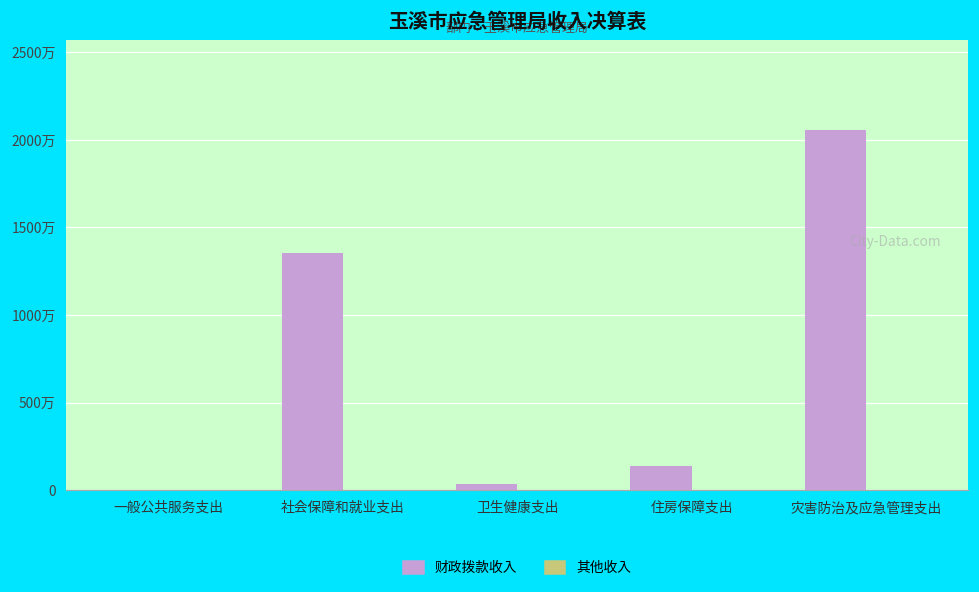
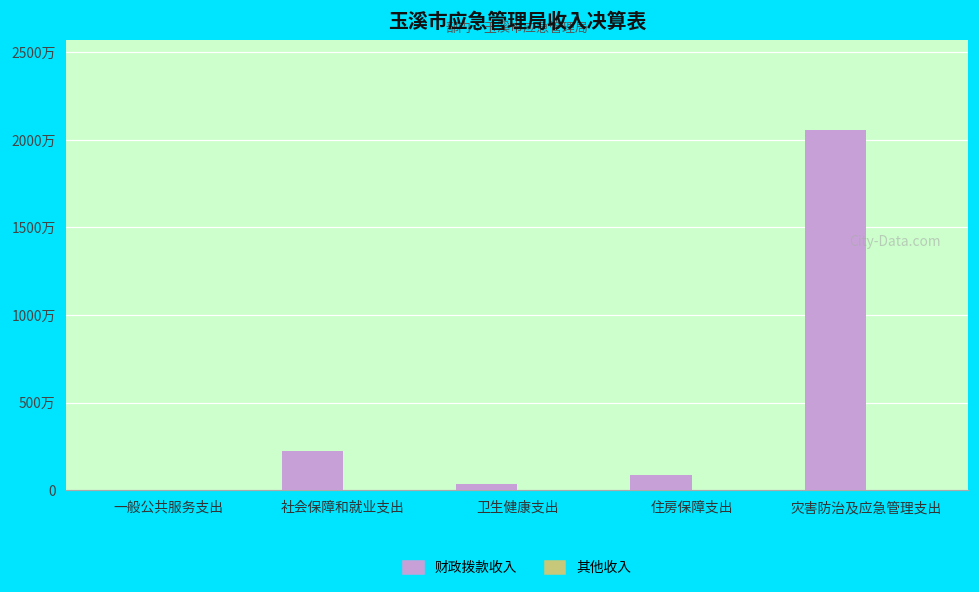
  {
    "财政拨款收入": {
-     "社会保障和就业支出": "1360万",
+     "社会保障和就业支出": "220万",
      "卫生健康支出": "40万",
-     "住房保障支出": "140万",
+     "住房保障支出": "90万",
      "灾害防治及应急管理支出": "2060万"
    },
    "其他收入": {
      "一般公共服务支出": "0万",
      "社会保障和就业支出": "0万",
      "卫生健康支出": "0万",
      "住房保障支出": "0万",
      "灾害防治及应急管理支出": "0万"
    }
  }
